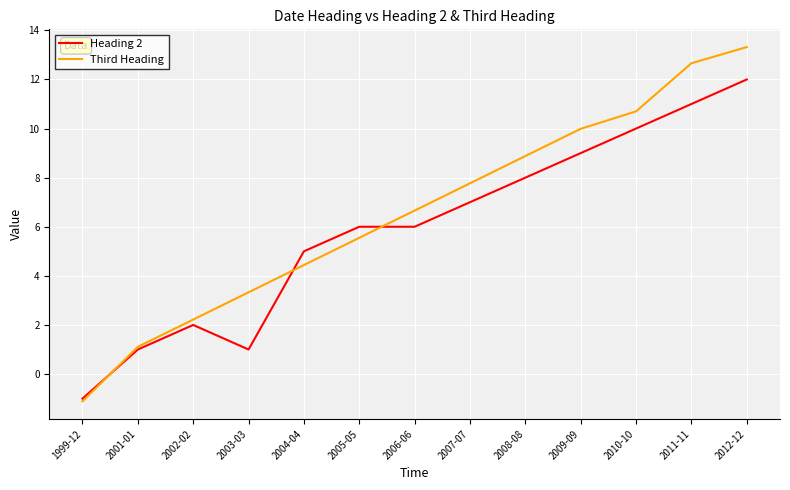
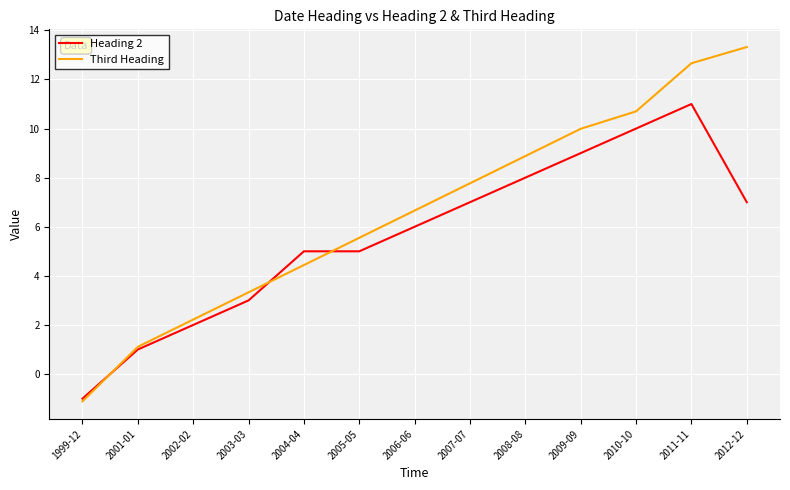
  {
    "Heading 2": {
      "1999-12": -1,
      "2001-01": 1,
      "2002-02": 2,
-     "2003-03": 1,
+     "2003-03": 3,
      "2004-04": 5,
-     "2005-05": 6,
+     "2005-05": 5,
      "2006-06": 6,
      "2007-07": 7,
      "2008-08": 8,
      "2009-09": 9,
      "2010-10": 10,
      "2011-11": 11,
-     "2012-12": 12
+     "2012-12": 7
    },
    "Third Heading": {
      "1999-12": -1.1,
      "2001-01": 1.1,
      "2002-02": 2.2,
      "2003-03": 3.3,
      "2004-04": 4.4,
      "2005-05": 5.6,
      "2006-06": 6.7,
      "2007-07": 7.8,
      "2008-08": 8.9,
      "2009-09": 10,
      "2010-10": 10.7,
      "2011-11": 12.7,
      "2012-12": 13.3
    }
  }
